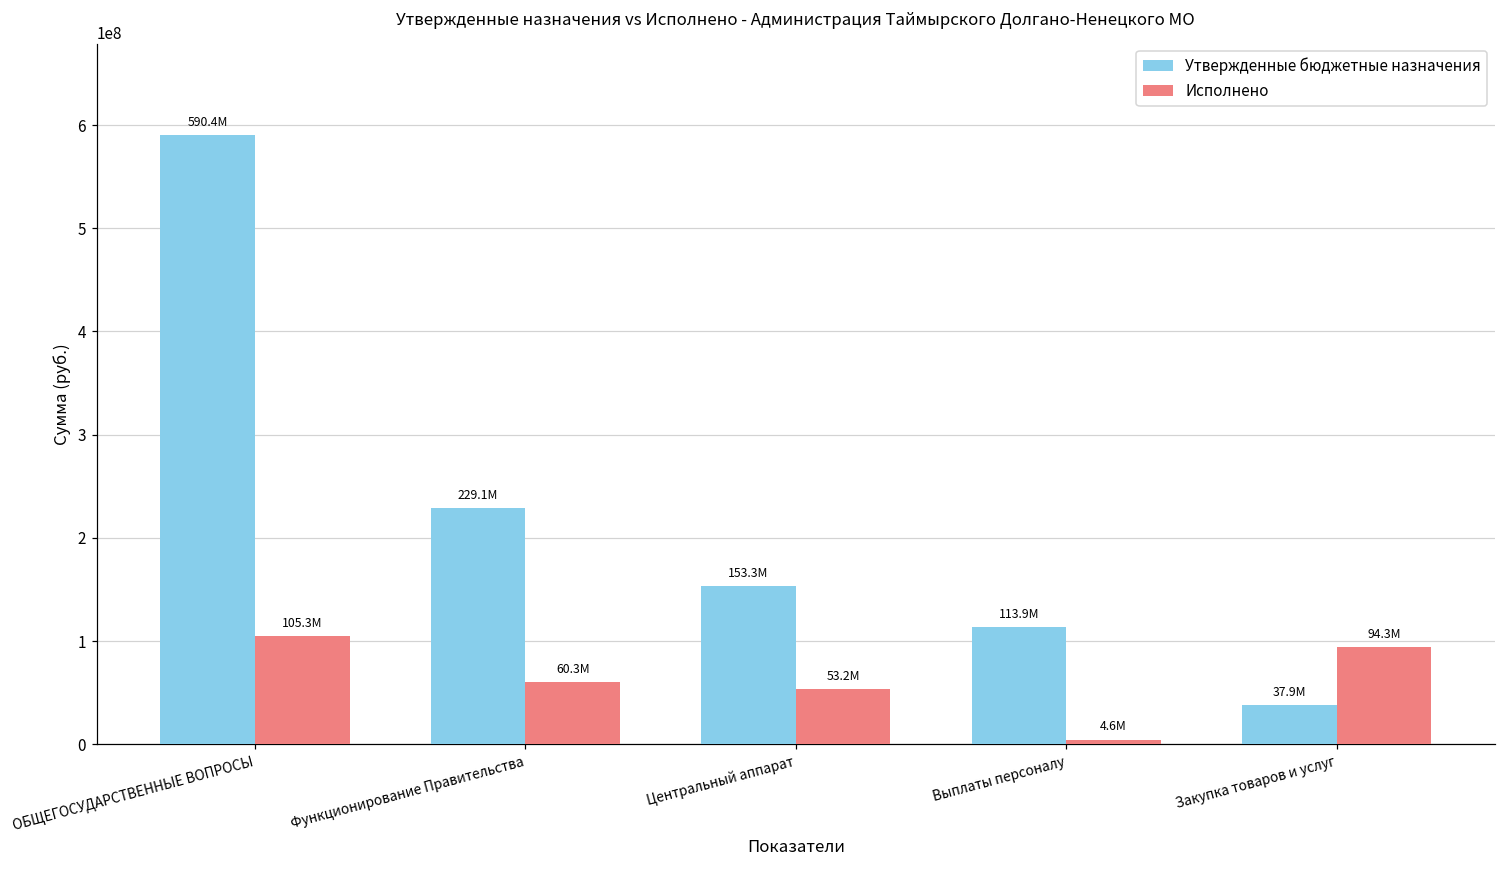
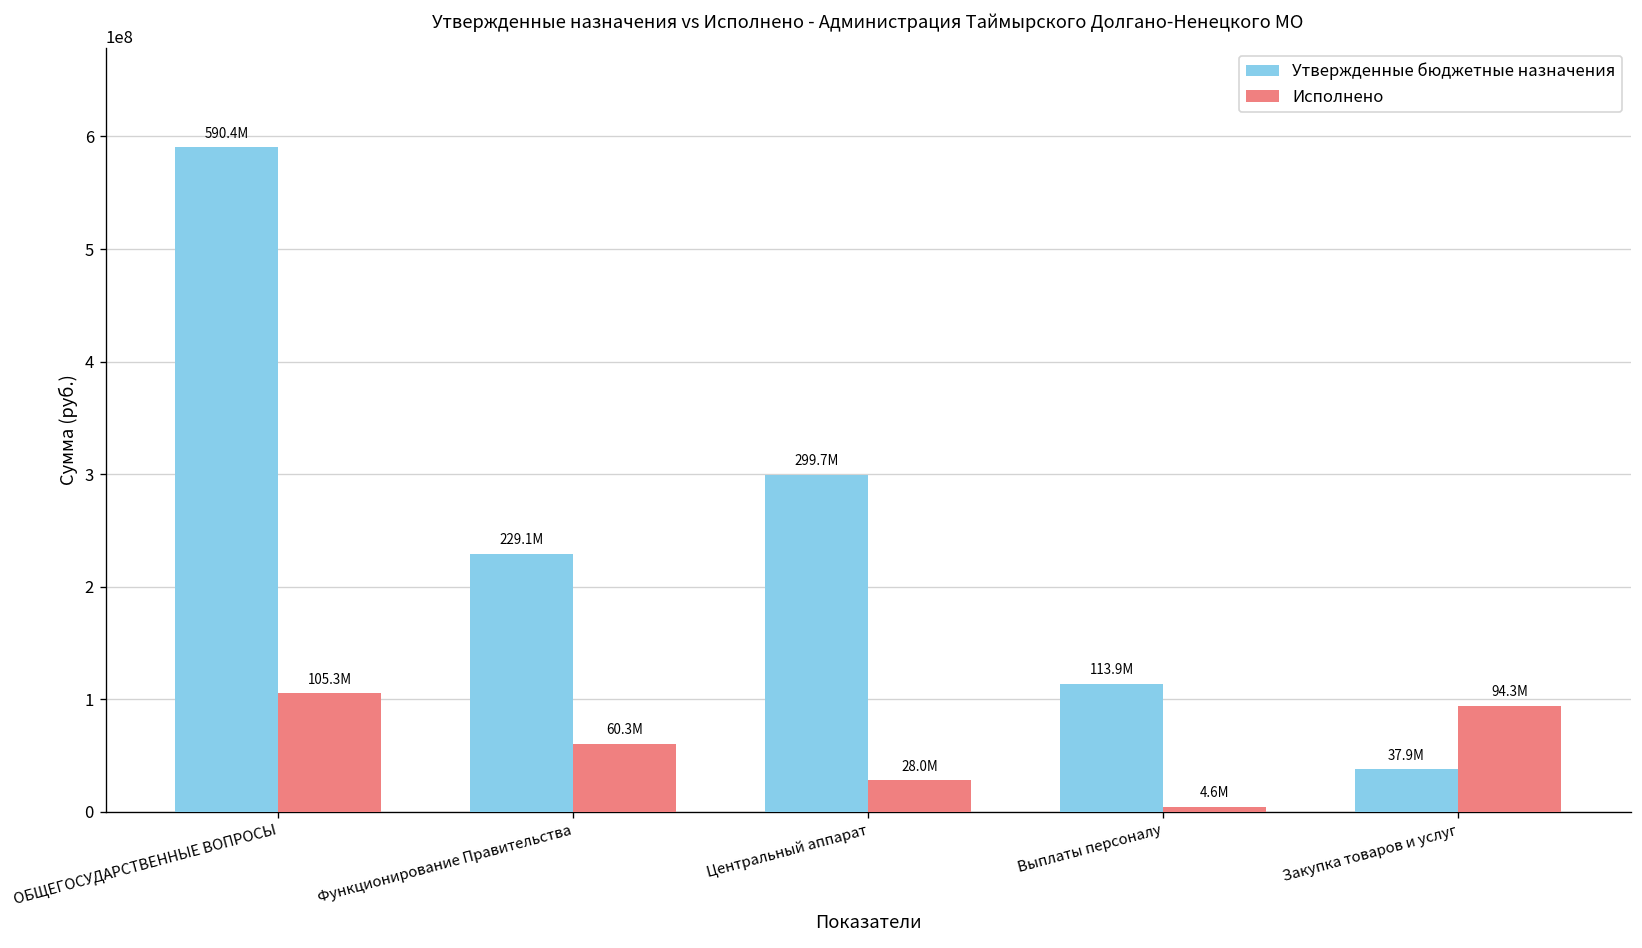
  {
    "Утвержденные бюджетные назначения": {
      "ОБЩЕГОСУДАРСТВЕННЫЕ ВОПРОСЫ": "590.4M",
      "Функционирование Правительства": "229.1M",
-     "Центральный аппарат": "153.3M",
+     "Центральный аппарат": "299.7M",
      "Выплаты персоналу": "113.9M",
      "Закупка товаров и услуг": "37.9M"
    },
    "Исполнено": {
      "ОБЩЕГОСУДАРСТВЕННЫЕ ВОПРОСЫ": "105.3M",
      "Функционирование Правительства": "60.3M",
-     "Центральный аппарат": "53.2M",
+     "Центральный аппарат": "28.0M",
      "Выплаты персоналу": "4.6M",
      "Закупка товаров и услуг": "94.3M"
    }
  }
